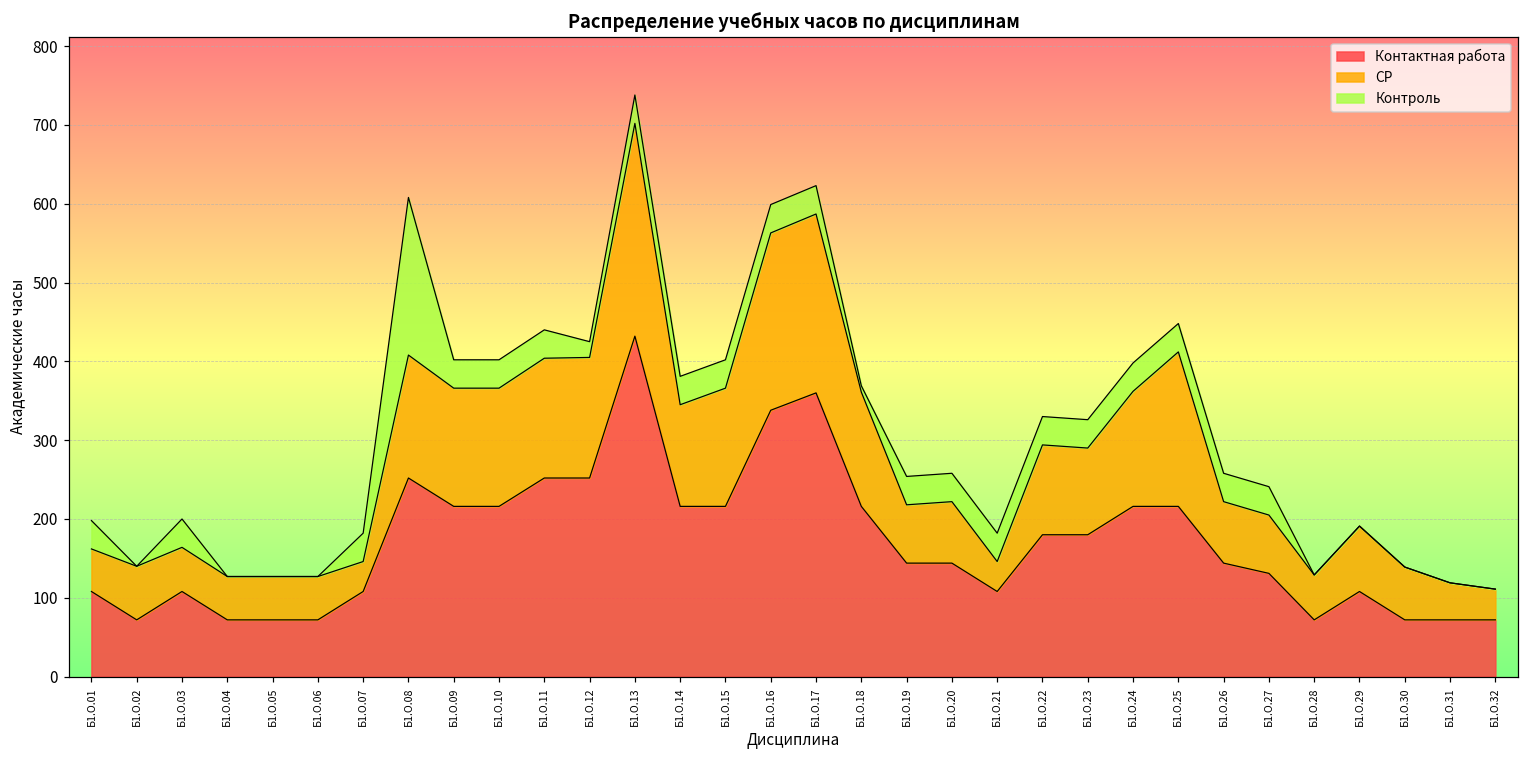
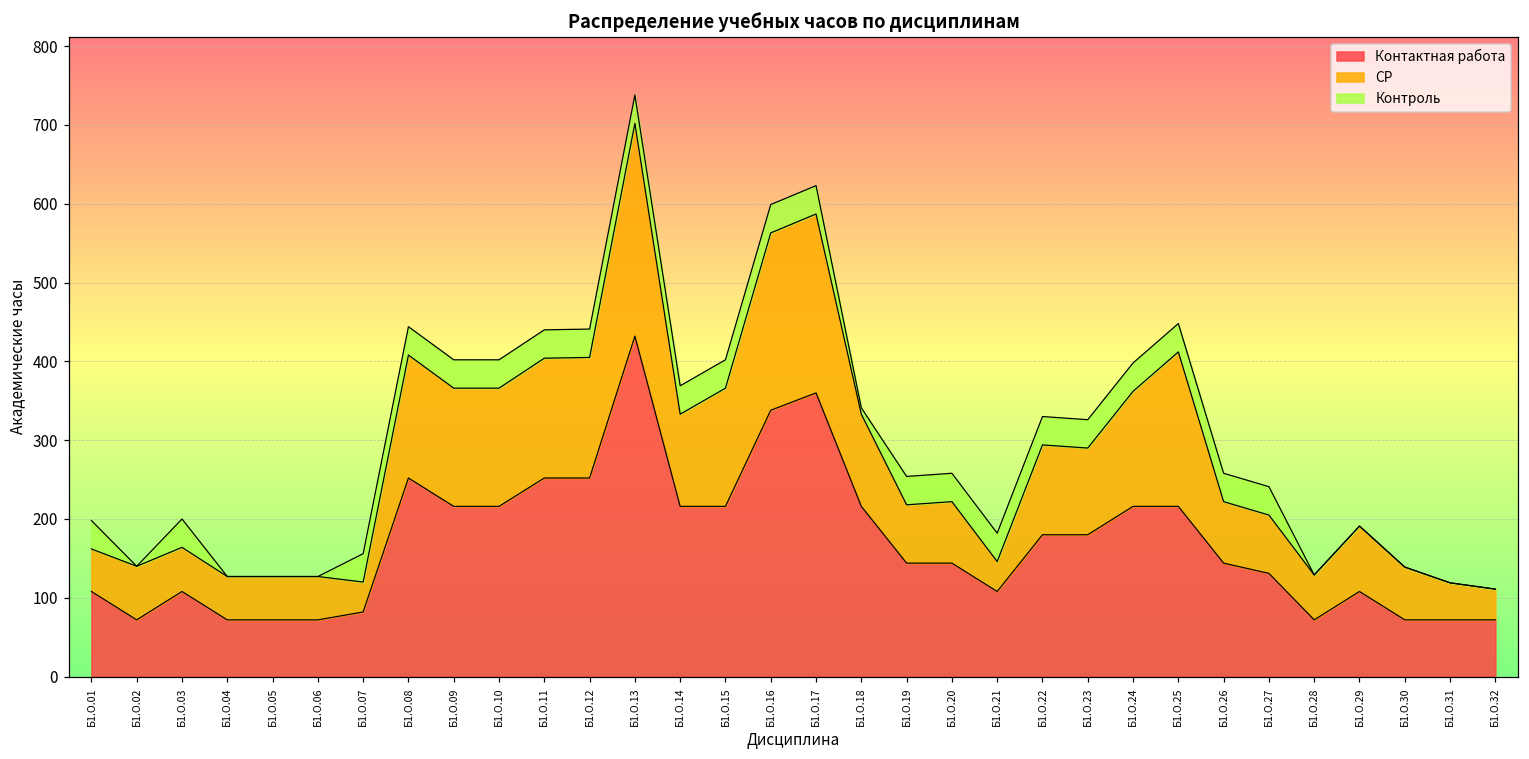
  {
    "Контактная работа": {
      "Б1.О.01": 110,
      "Б1.О.02": 70,
      "Б1.О.03": 110,
      "Б1.О.04": 70,
      "Б1.О.05": 70,
      "Б1.О.06": 70,
-     "Б1.О.07": 110,
+     "Б1.О.07": 80,
      "Б1.О.08": 250,
      "Б1.О.09": 220,
      "Б1.О.10": 220,
      "Б1.О.11": 250,
      "Б1.О.12": 250,
      "Б1.О.13": 430,
      "Б1.О.14": 220,
      "Б1.О.15": 220,
      "Б1.О.16": 340,
      "Б1.О.17": 360,
      "Б1.О.18": 220,
      "Б1.О.19": 140,
      "Б1.О.20": 140,
      "Б1.О.21": 110,
      "Б1.О.22": 180,
      "Б1.О.23": 180,
      "Б1.О.24": 220,
      "Б1.О.25": 220,
      "Б1.О.26": 140,
      "Б1.О.27": 130,
      "Б1.О.28": 70,
      "Б1.О.29": 110,
      "Б1.О.30": 70,
      "Б1.О.31": 70,
      "Б1.О.32": 70
    },
    "СР": {
      "Б1.О.01": 50,
      "Б1.О.03": 60,
      "Б1.О.07": 40,
      "Б1.О.08": 160,
      "Б1.О.09": 150,
      "Б1.О.10": 150,
      "Б1.О.11": 150,
      "Б1.О.12": 150,
      "Б1.О.13": 270,
-     "Б1.О.14": 130,
+     "Б1.О.14": 120,
      "Б1.О.15": 150,
      "Б1.О.16": 230,
      "Б1.О.17": 230,
-     "Б1.О.18": 150,
+     "Б1.О.18": 120,
      "Б1.О.19": 70,
      "Б1.О.20": 80,
      "Б1.О.21": 40,
      "Б1.О.22": 110,
      "Б1.О.23": 110,
      "Б1.О.24": 150,
      "Б1.О.25": 200,
      "Б1.О.26": 80,
      "Б1.О.27": 70
    },
    "Контроль": {
      "Б1.О.01": 40,
      "Б1.О.03": 40,
      "Б1.О.07": 40,
-     "Б1.О.08": 200,
+     "Б1.О.08": 40,
      "Б1.О.09": 40,
      "Б1.О.10": 40,
      "Б1.О.11": 40,
-     "Б1.О.12": 20,
+     "Б1.О.12": 40,
      "Б1.О.13": 40,
      "Б1.О.14": 40,
      "Б1.О.15": 40,
      "Б1.О.16": 40,
      "Б1.О.17": 40,
      "Б1.О.18": 10,
      "Б1.О.19": 40,
      "Б1.О.20": 40,
      "Б1.О.21": 40,
      "Б1.О.22": 40,
      "Б1.О.23": 40,
      "Б1.О.24": 40,
      "Б1.О.25": 40,
      "Б1.О.26": 40,
      "Б1.О.27": 40
    }
  }
